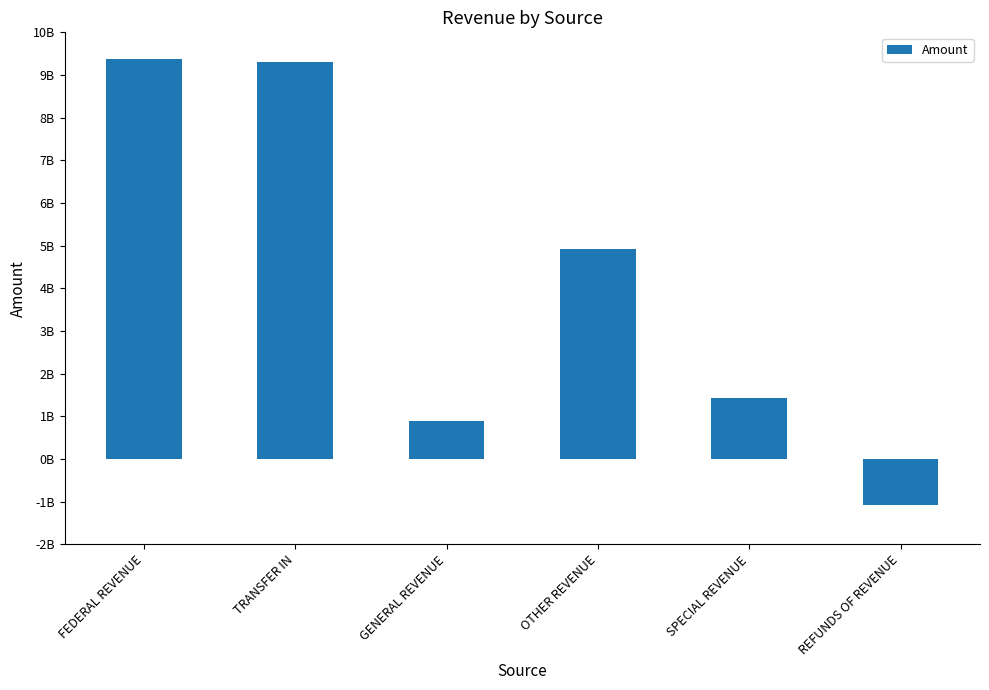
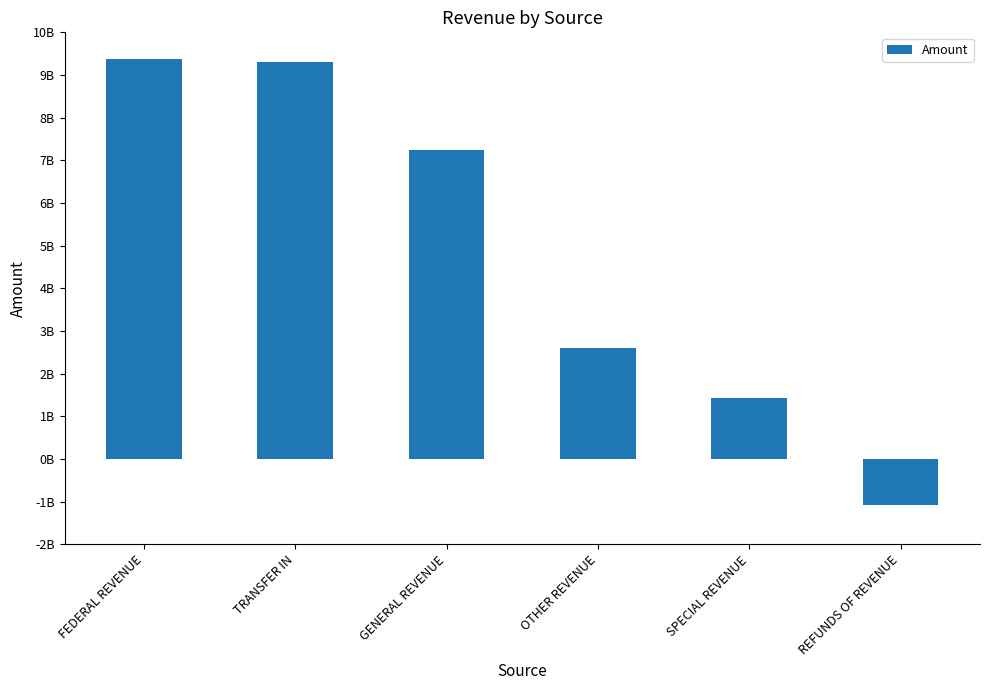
  {
    "FEDERAL REVENUE": 9400000000,
    "TRANSFER IN": 9300000000,
-   "GENERAL REVENUE": 900000000,
-   "OTHER REVENUE": 4900000000,
+   "GENERAL REVENUE": 7200000000,
+   "OTHER REVENUE": 2600000000,
    "SPECIAL REVENUE": 1400000000,
    "REFUNDS OF REVENUE": -1100000000
  }
